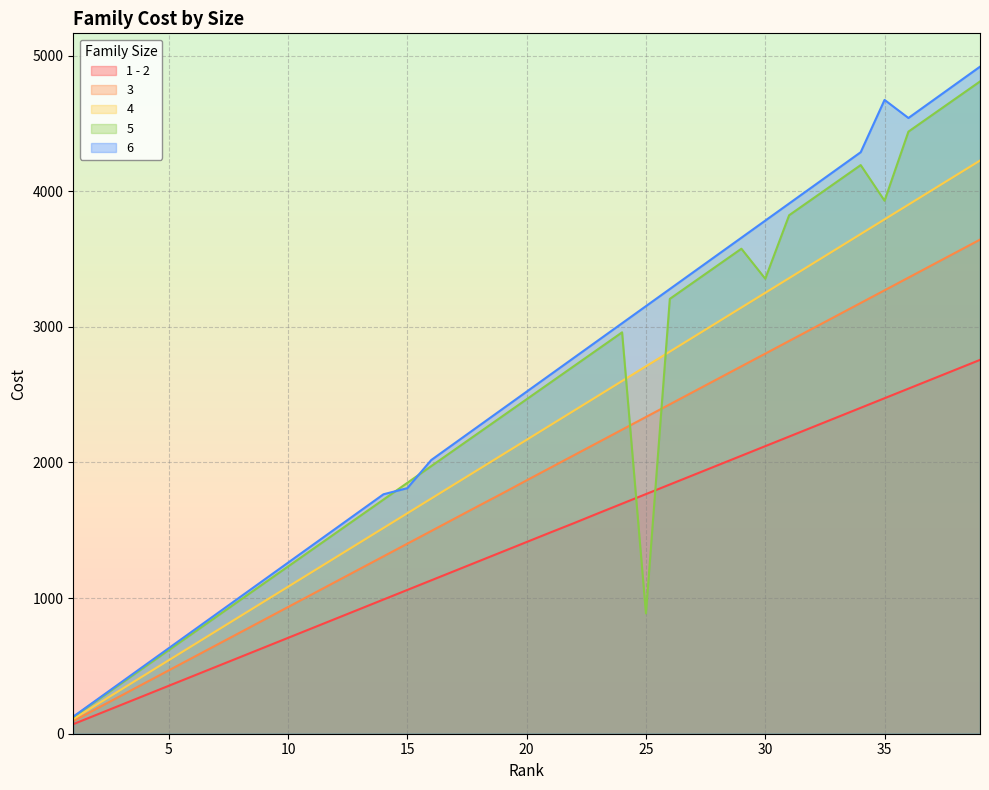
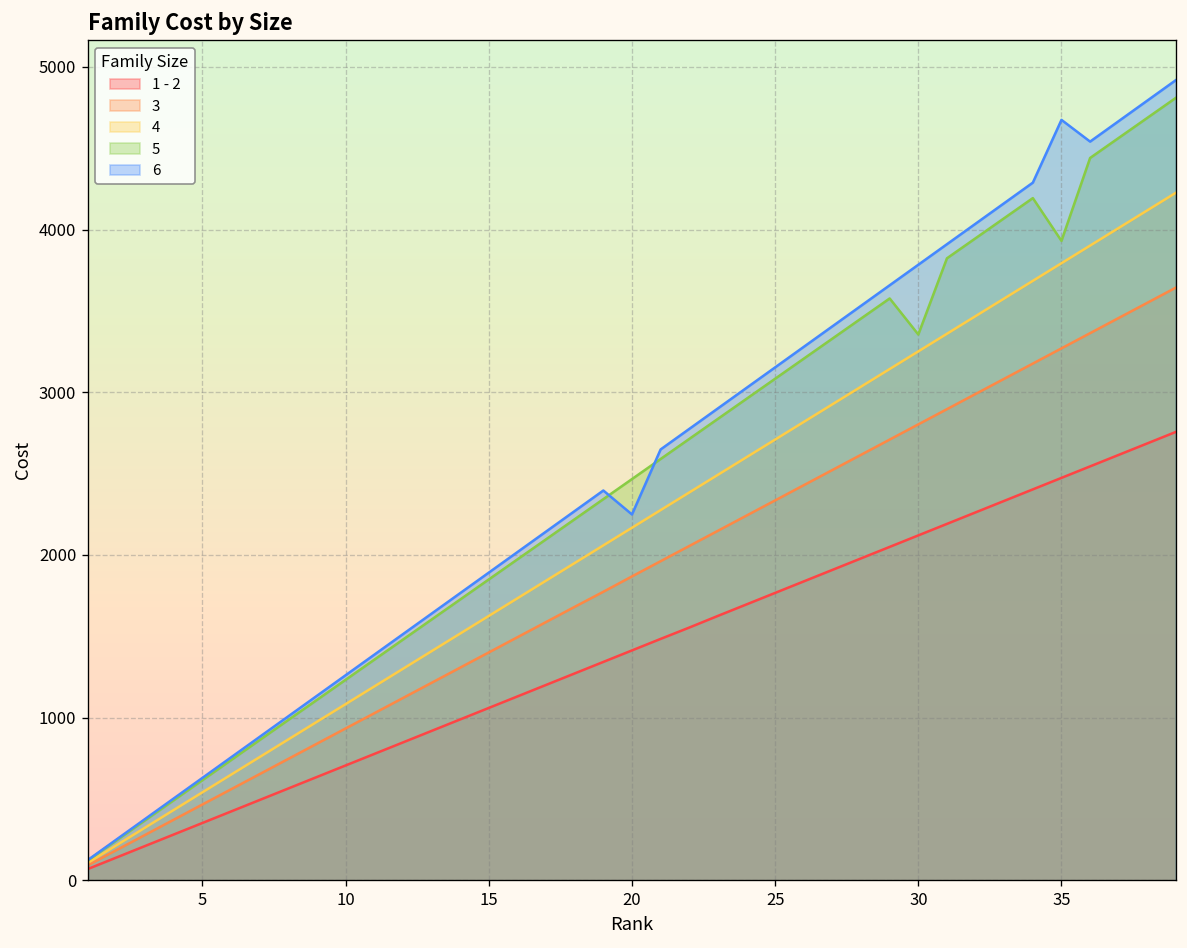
  {
    "5": {
      "10": 1230,
      "15": 1850,
      "20": 2470,
-     "25": 890,
+     "25": 3080,
      "30": 3350,
      "35": 3930
    },
    "6": {
      "10": 1260,
-     "15": 1810,
-     "20": 2520,
+     "15": 1890,
+     "20": 2250,
      "25": 3150,
      "30": 3780,
      "35": 4670
    }
  }
